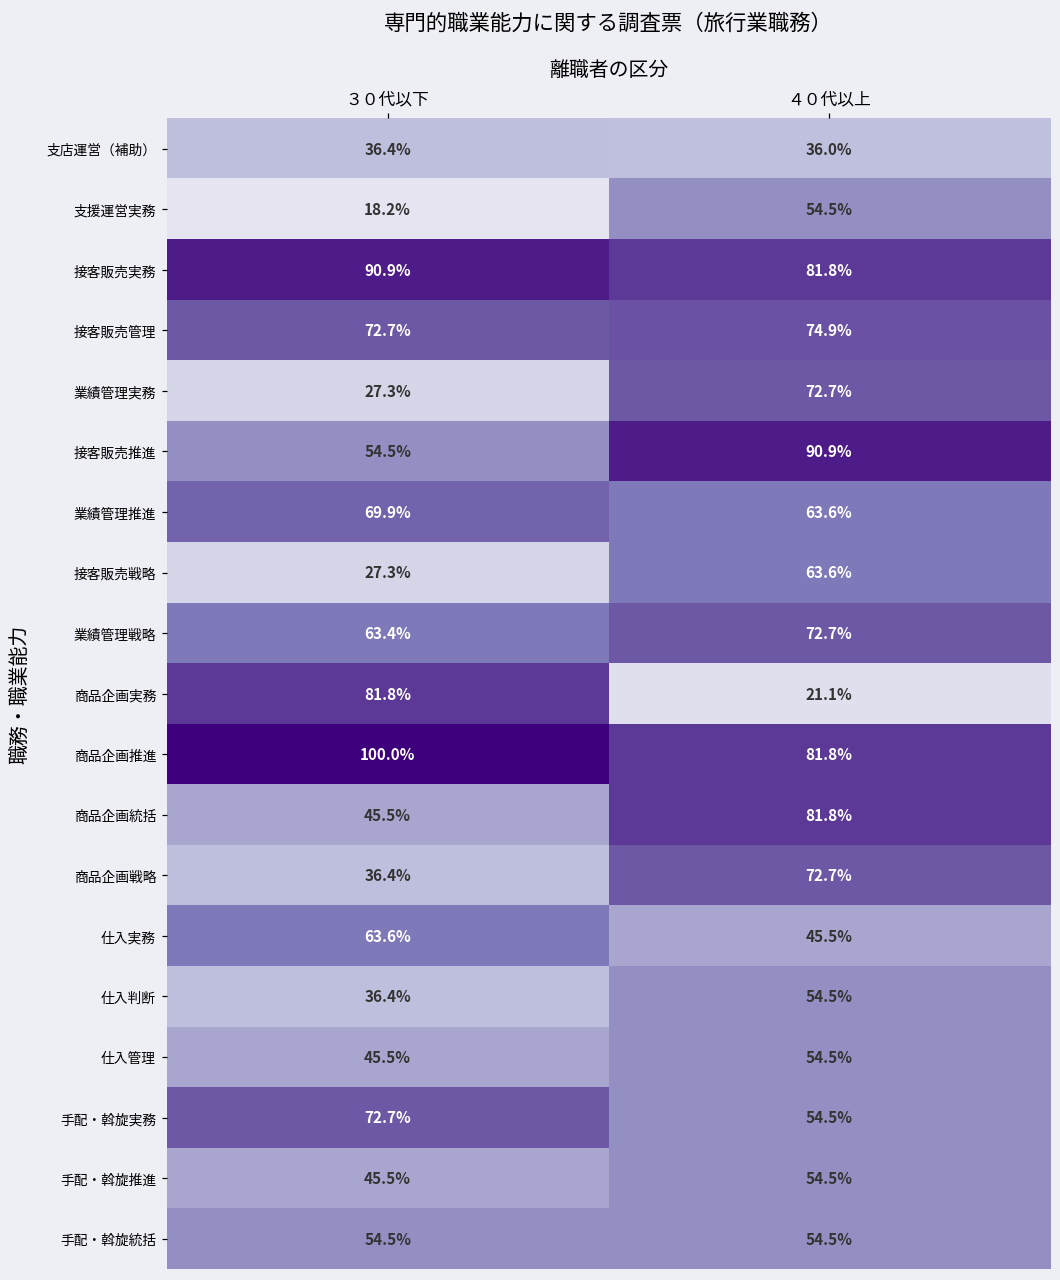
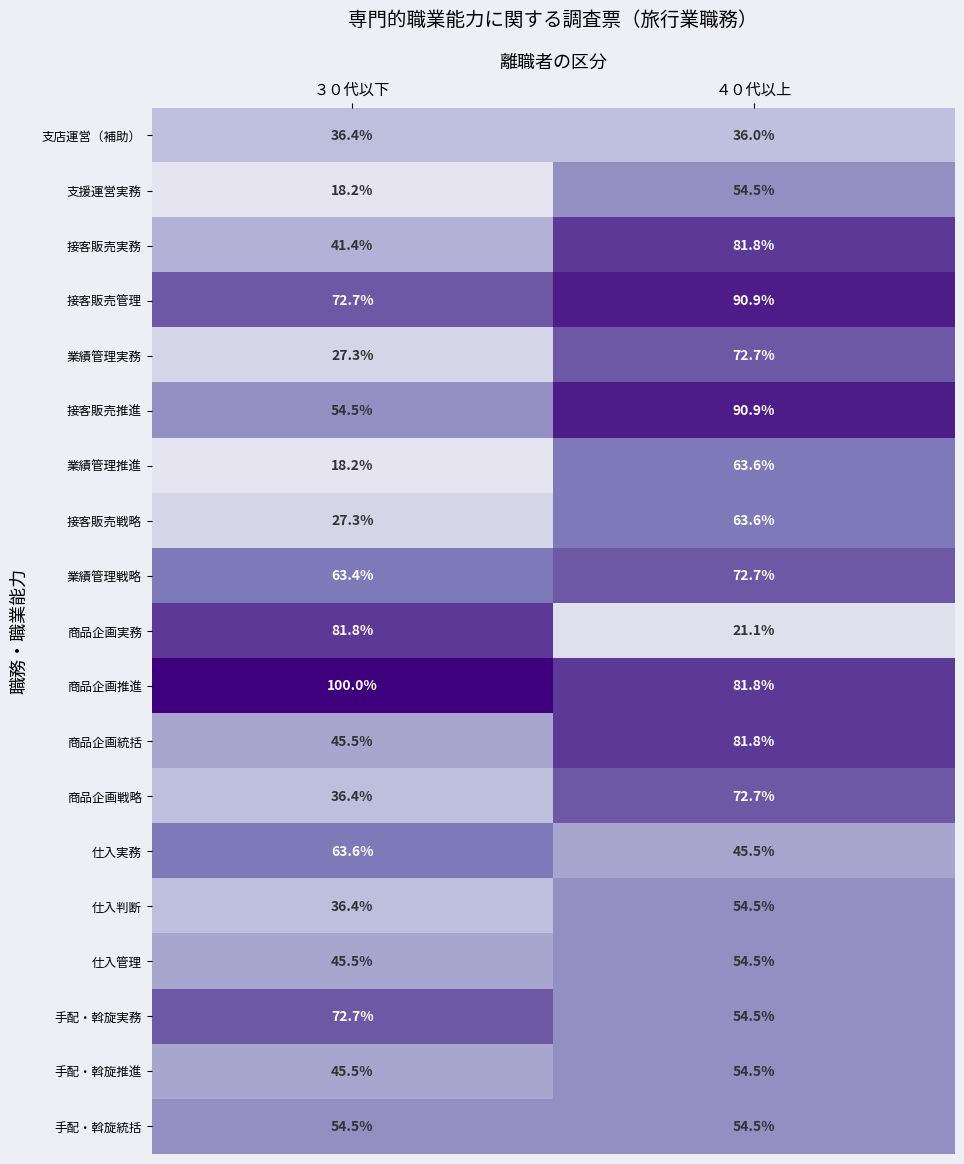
  {
    "支店運営（補助）": {
      "３０代以下": "36.4%",
      "４０代以上": "36.0%"
    },
    "支援運営実務": {
      "３０代以下": "18.2%",
      "４０代以上": "54.5%"
    },
    "接客販売実務": {
-     "３０代以下": "90.9%",
+     "３０代以下": "41.4%",
      "４０代以上": "81.8%"
    },
    "接客販売管理": {
      "３０代以下": "72.7%",
-     "４０代以上": "74.9%"
+     "４０代以上": "90.9%"
    },
    "業績管理実務": {
      "３０代以下": "27.3%",
      "４０代以上": "72.7%"
    },
    "接客販売推進": {
      "３０代以下": "54.5%",
      "４０代以上": "90.9%"
    },
    "業績管理推進": {
-     "３０代以下": "69.9%",
+     "３０代以下": "18.2%",
      "４０代以上": "63.6%"
    },
    "接客販売戦略": {
      "３０代以下": "27.3%",
      "４０代以上": "63.6%"
    },
    "業績管理戦略": {
      "３０代以下": "63.4%",
      "４０代以上": "72.7%"
    },
    "商品企画実務": {
      "３０代以下": "81.8%",
      "４０代以上": "21.1%"
    },
    "商品企画推進": {
      "３０代以下": "100.0%",
      "４０代以上": "81.8%"
    },
    "商品企画統括": {
      "３０代以下": "45.5%",
      "４０代以上": "81.8%"
    },
    "商品企画戦略": {
      "３０代以下": "36.4%",
      "４０代以上": "72.7%"
    },
    "仕入実務": {
      "３０代以下": "63.6%",
      "４０代以上": "45.5%"
    },
    "仕入判断": {
      "３０代以下": "36.4%",
      "４０代以上": "54.5%"
    },
    "仕入管理": {
      "３０代以下": "45.5%",
      "４０代以上": "54.5%"
    },
    "手配・斡旋実務": {
      "３０代以下": "72.7%",
      "４０代以上": "54.5%"
    },
    "手配・斡旋推進": {
      "３０代以下": "45.5%",
      "４０代以上": "54.5%"
    },
    "手配・斡旋統括": {
      "３０代以下": "54.5%",
      "４０代以上": "54.5%"
    }
  }
